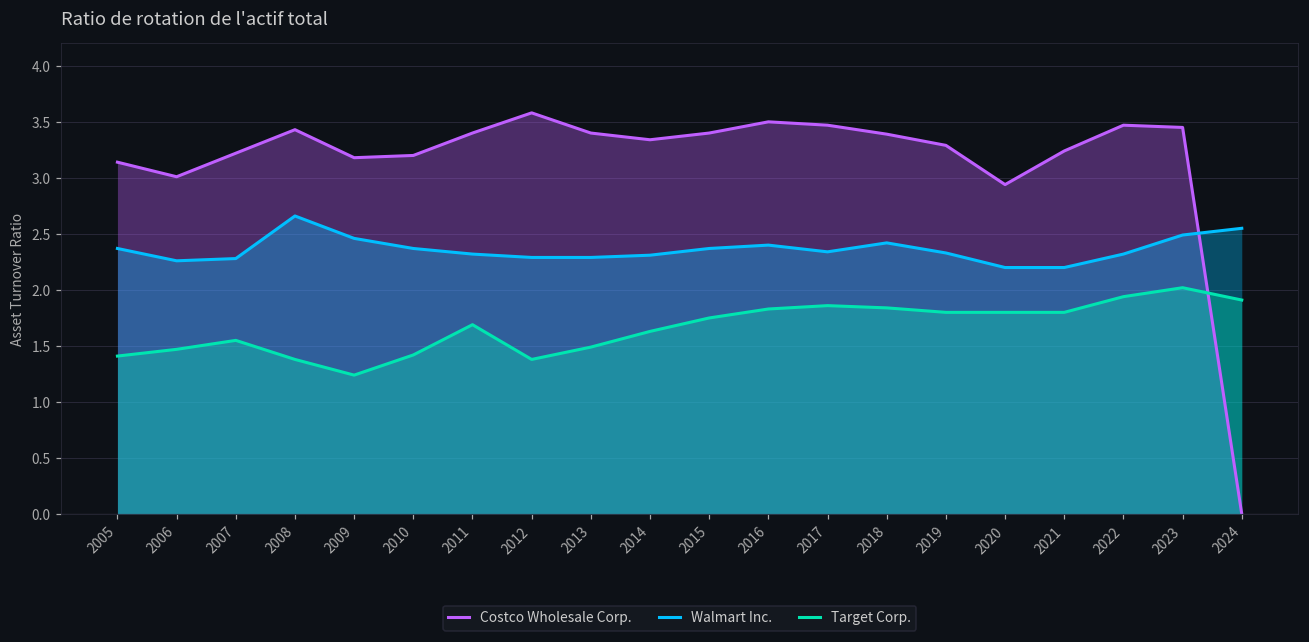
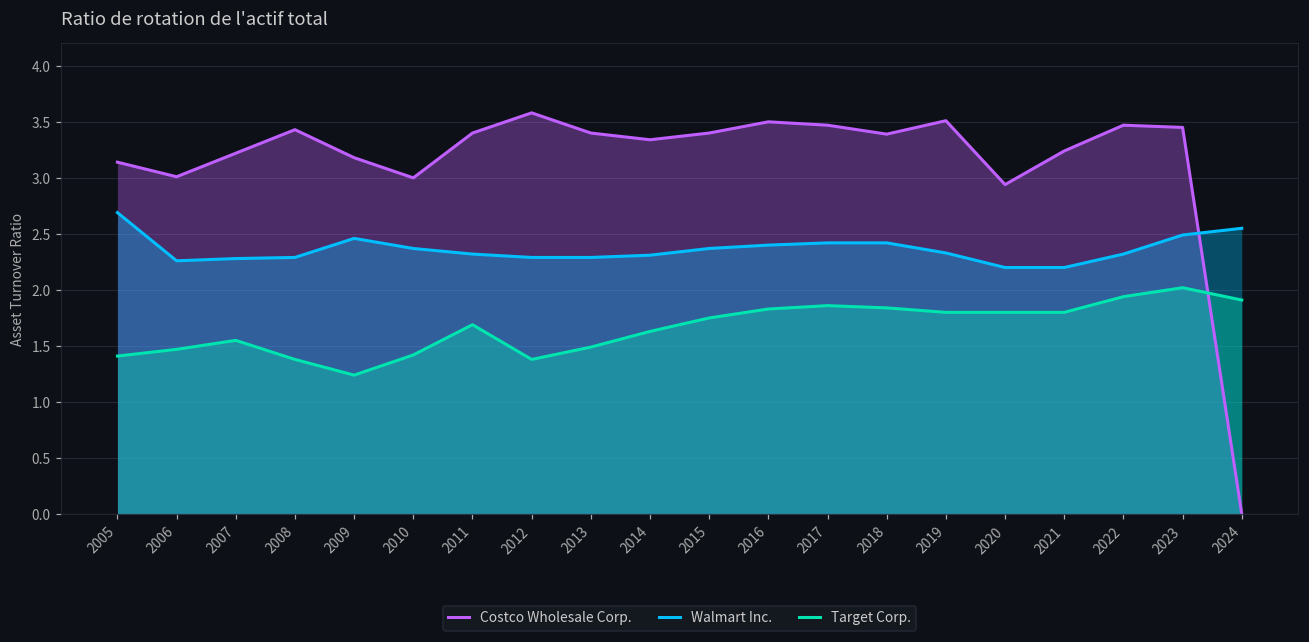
  {
    "Costco Wholesale Corp.": {
      "2005": 3.14,
      "2006": 3.01,
      "2007": 3.22,
      "2008": 3.43,
      "2009": 3.18,
-     "2010": 3.2,
+     "2010": 3.0,
      "2011": 3.40,
      "2012": 3.58,
      "2013": 3.40,
      "2014": 3.34,
      "2015": 3.40,
      "2016": 3.50,
      "2017": 3.47,
      "2018": 3.39,
-     "2019": 3.29,
+     "2019": 3.51,
      "2020": 2.94,
      "2021": 3.24,
      "2022": 3.47,
      "2023": 3.45,
      "2024": 0.00
    },
    "Walmart Inc.": {
-     "2005": 2.37,
+     "2005": 2.69,
      "2006": 2.26,
      "2007": 2.28,
-     "2008": 2.66,
+     "2008": 2.29,
      "2009": 2.46,
      "2010": 2.37,
      "2011": 2.32,
      "2012": 2.29,
      "2013": 2.29,
      "2014": 2.31,
      "2015": 2.37,
      "2016": 2.40,
-     "2017": 2.34,
+     "2017": 2.42,
      "2018": 2.42,
      "2019": 2.33,
      "2020": 2.20,
      "2021": 2.20,
      "2022": 2.32,
      "2023": 2.49,
      "2024": 2.55
    },
    "Target Corp.": {
      "2005": 1.41,
      "2006": 1.47,
      "2007": 1.55,
      "2008": 1.38,
      "2009": 1.24,
      "2010": 1.42,
      "2011": 1.69,
      "2012": 1.38,
      "2013": 1.49,
      "2014": 1.63,
      "2015": 1.75,
      "2016": 1.83,
      "2017": 1.86,
      "2018": 1.84,
      "2019": 1.80,
      "2020": 1.80,
      "2021": 1.80,
      "2022": 1.94,
      "2023": 2.02,
      "2024": 1.91
    }
  }
